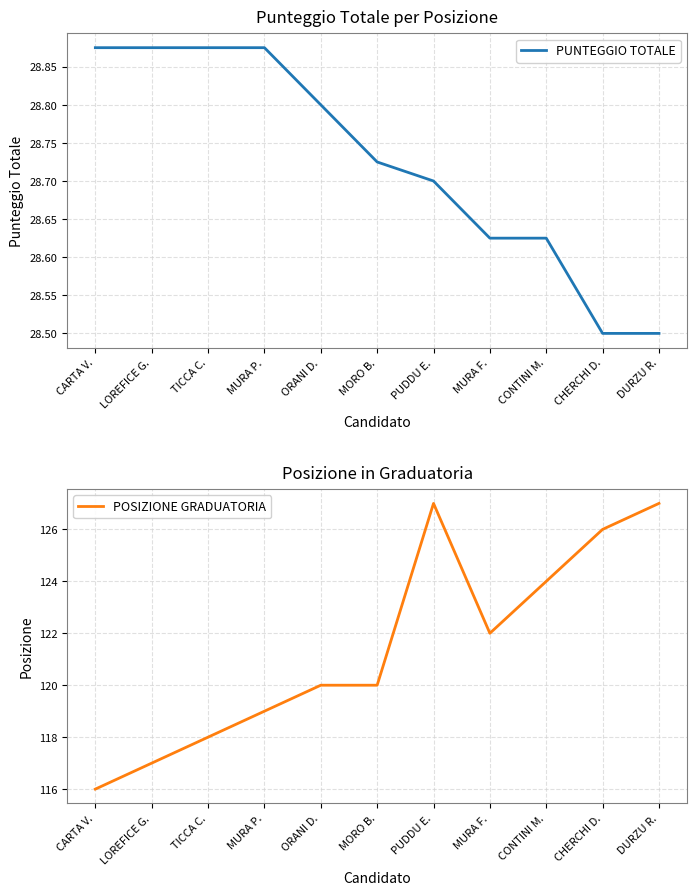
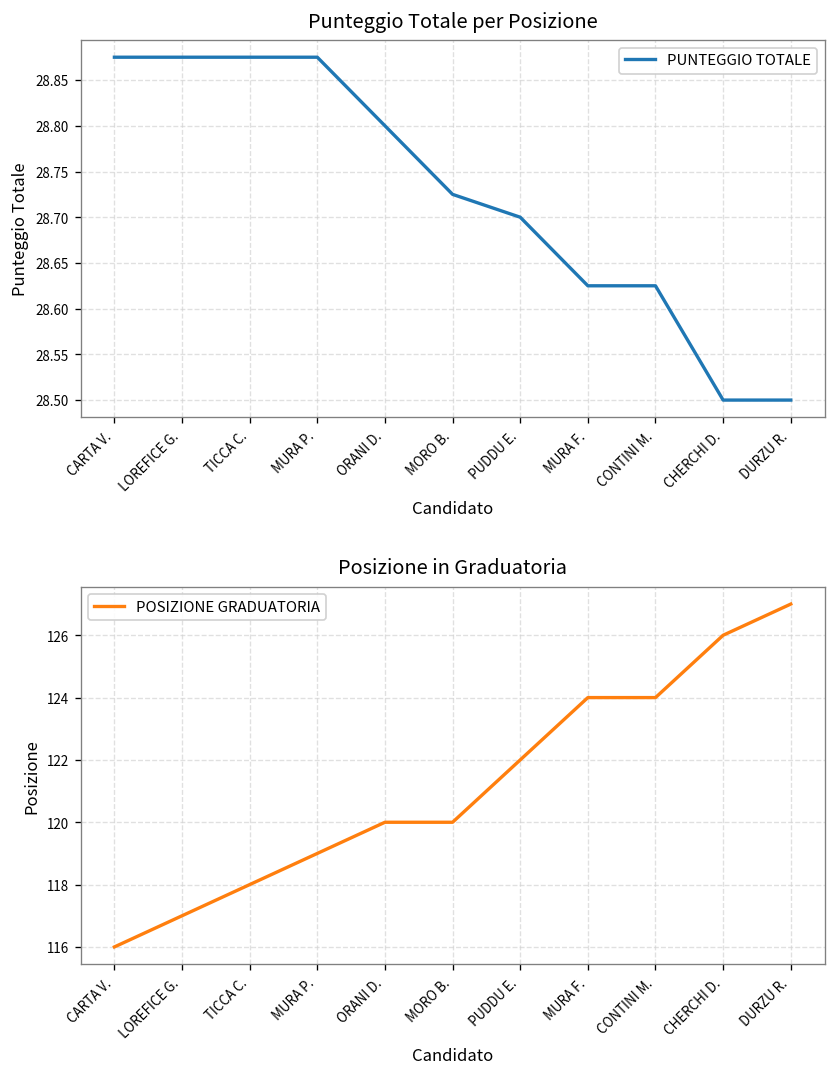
  {
    "Punteggio Totale per Posizione": {
      "CARTA V.": 28.88,
      "LOREFICE G.": 28.88,
      "TICCA C.": 28.88,
      "MURA P.": 28.88,
      "ORANI D.": 28.80,
      "MORO B.": 28.73,
      "PUDDU E.": 28.70,
      "MURA F.": 28.63,
      "CONTINI M.": 28.63,
      "CHERCHI D.": 28.50,
      "DURZU R.": 28.50
    },
    "Posizione in Graduatoria": {
      "CARTA V.": 116,
      "LOREFICE G.": 117,
      "TICCA C.": 118,
      "MURA P.": 119,
      "ORANI D.": 120,
      "MORO B.": 120,
-     "PUDDU E.": 127,
-     "MURA F.": 122,
+     "PUDDU E.": 122,
+     "MURA F.": 124,
      "CONTINI M.": 124,
      "CHERCHI D.": 126,
      "DURZU R.": 127
    }
  }
